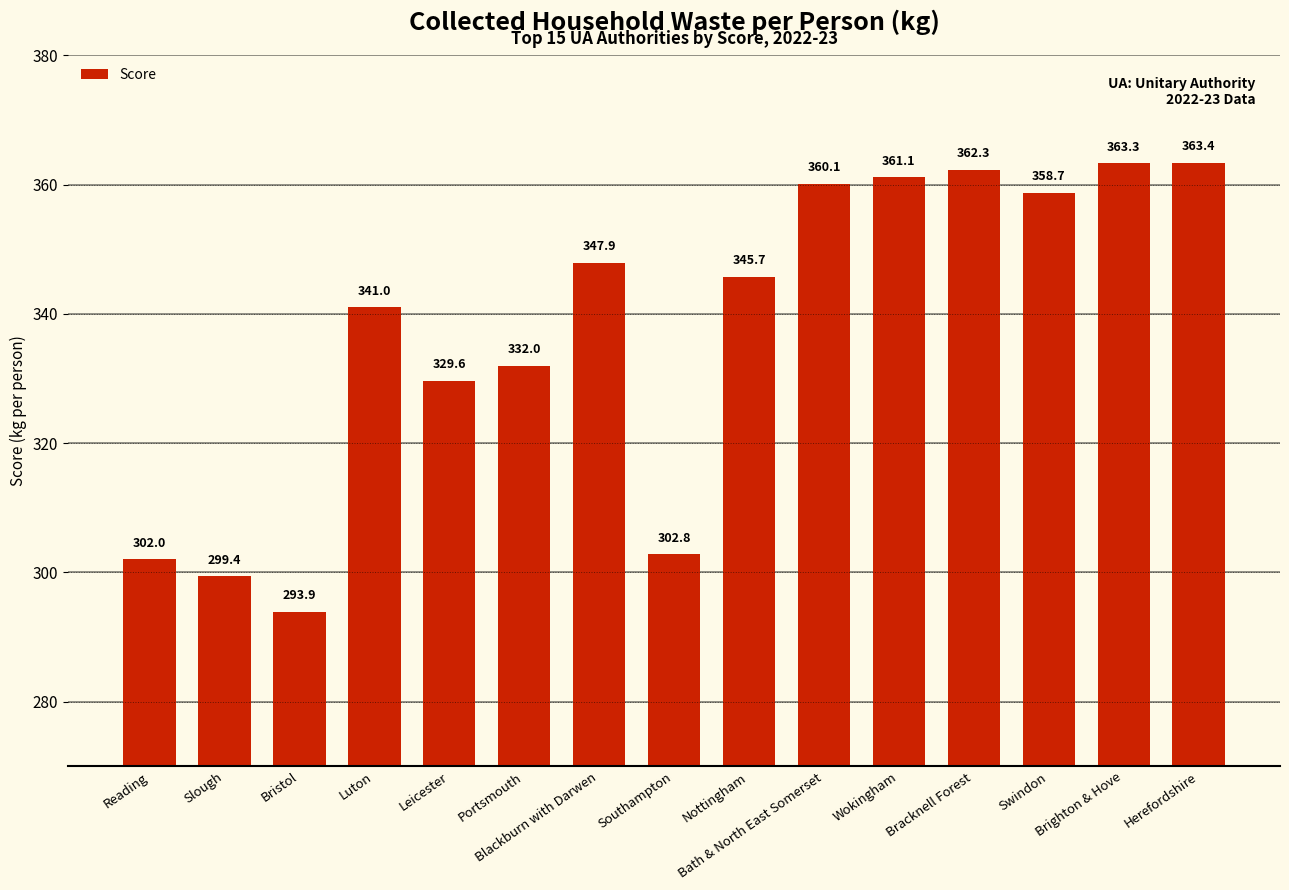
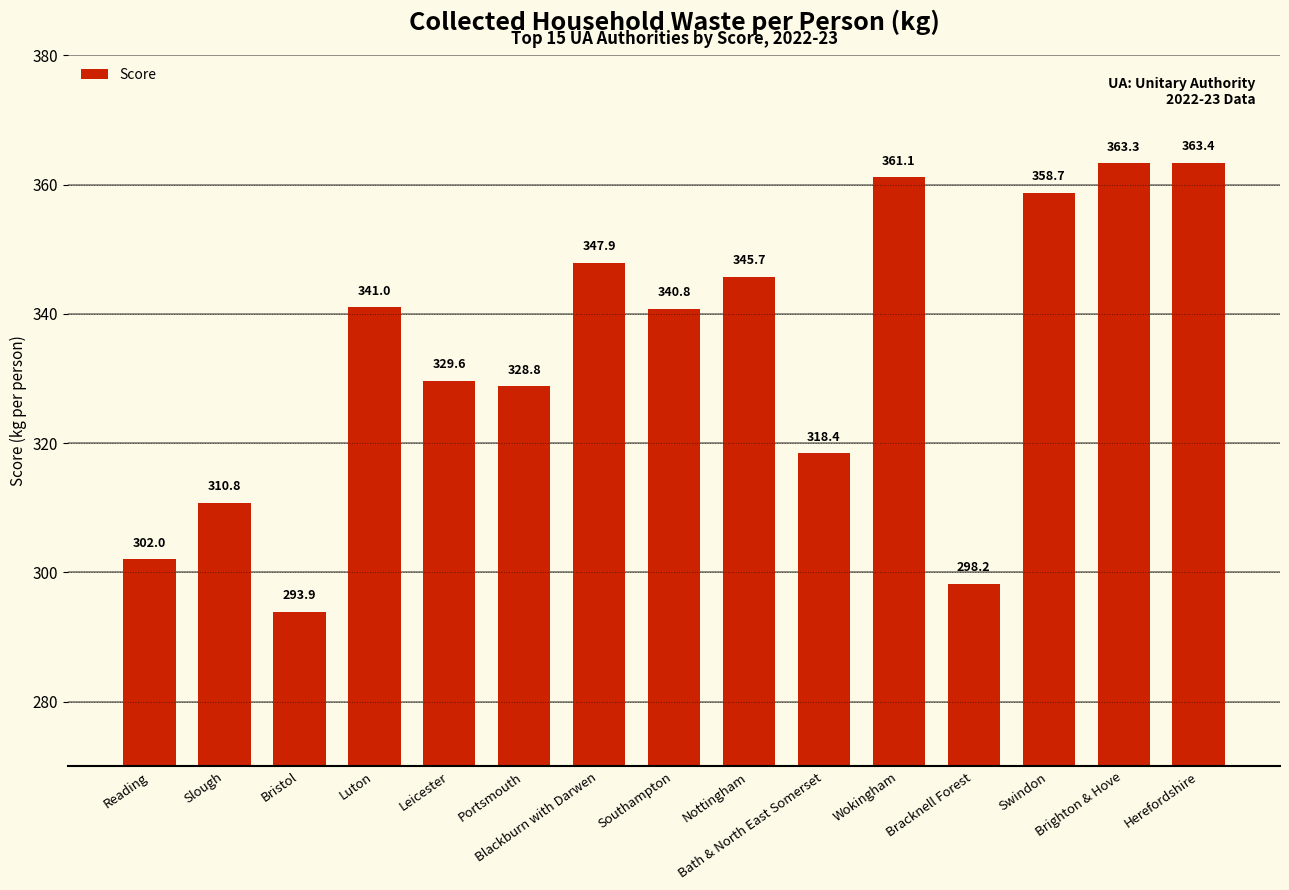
  {
    "Reading": 302.0,
-   "Slough": 299.4,
+   "Slough": 310.8,
    "Bristol": 293.9,
    "Luton": 341.0,
    "Leicester": 329.6,
-   "Portsmouth": 332.0,
+   "Portsmouth": 328.8,
    "Blackburn with Darwen": 347.9,
-   "Southampton": 302.8,
+   "Southampton": 340.8,
    "Nottingham": 345.7,
-   "Bath & North East Somerset": 360.1,
+   "Bath & North East Somerset": 318.4,
    "Wokingham": 361.1,
-   "Bracknell Forest": 362.3,
+   "Bracknell Forest": 298.2,
    "Swindon": 358.7,
    "Brighton & Hove": 363.3,
    "Herefordshire": 363.4
  }
